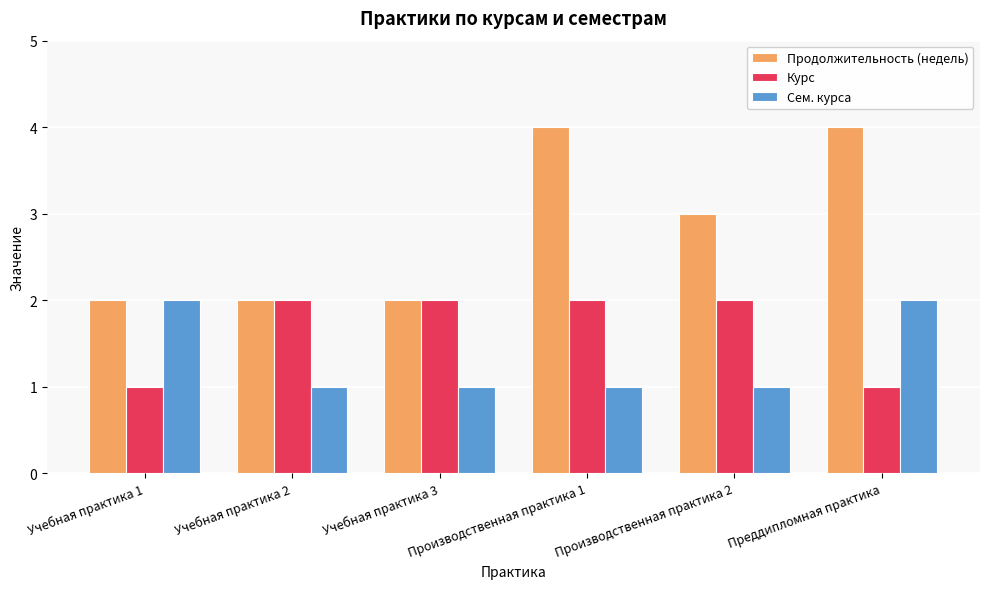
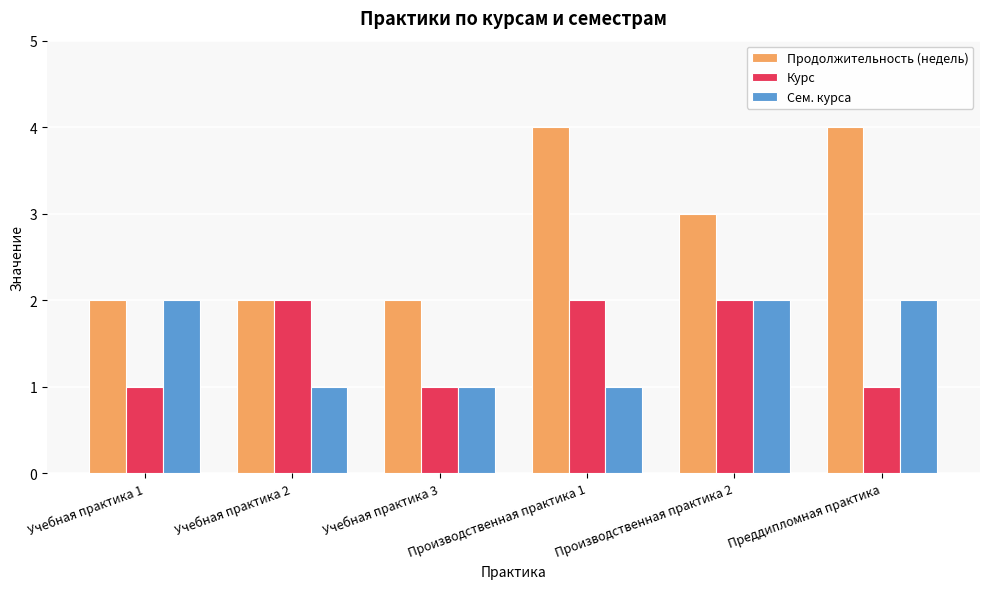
  {
    "Продолжительность (недель)": {
      "Учебная практика 1": 2,
      "Учебная практика 2": 2,
      "Учебная практика 3": 2,
      "Производственная практика 1": 4,
      "Производственная практика 2": 3,
      "Преддипломная практика": 4
    },
    "Курс": {
      "Учебная практика 1": 1,
      "Учебная практика 2": 2,
-     "Учебная практика 3": 2,
+     "Учебная практика 3": 1,
      "Производственная практика 1": 2,
      "Производственная практика 2": 2,
      "Преддипломная практика": 1
    },
    "Сем. курса": {
      "Учебная практика 1": 2,
      "Учебная практика 2": 1,
      "Учебная практика 3": 1,
      "Производственная практика 1": 1,
-     "Производственная практика 2": 1,
+     "Производственная практика 2": 2,
      "Преддипломная практика": 2
    }
  }
